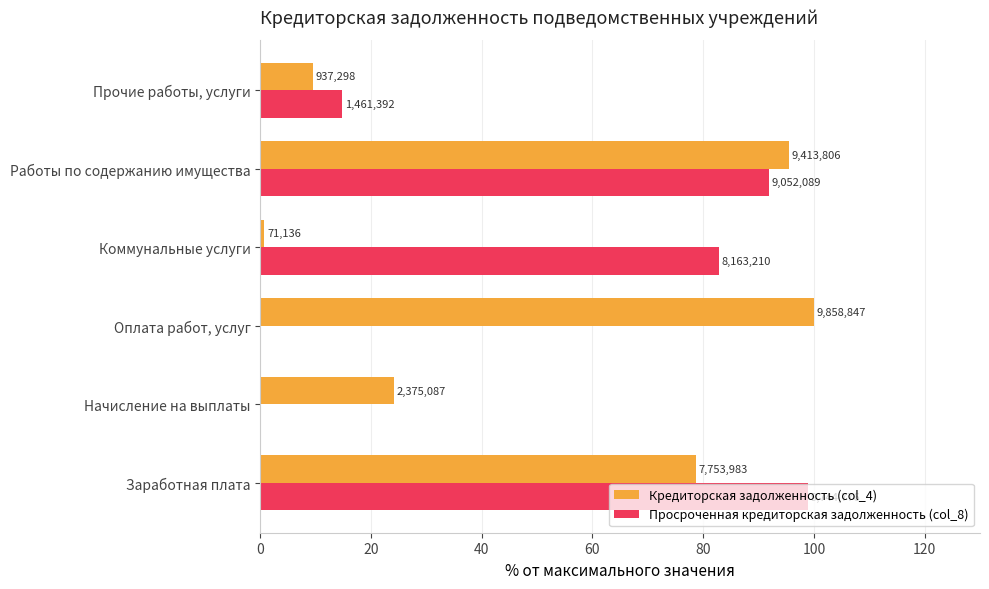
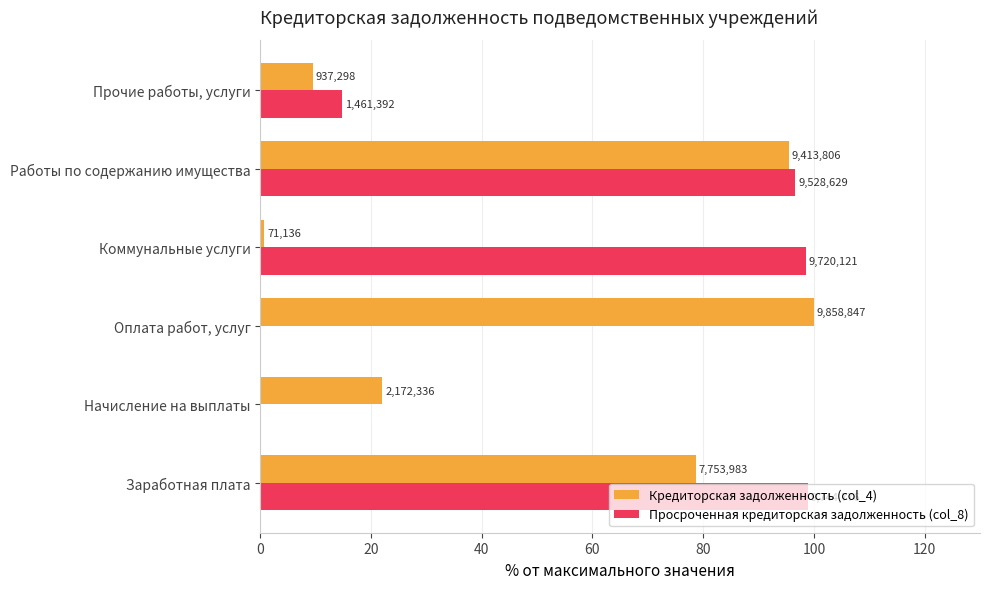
  {
    "Кредиторская задолженность (col_4)": {
-     "Начисление на выплаты": "2,375,087"
+     "Начисление на выплаты": "2,172,336"
    },
    "Просроченная кредиторская задолженность (col_8)": {
-     "Работы по содержанию имущества": "9,052,089",
-     "Коммунальные услуги": "8,163,210"
+     "Работы по содержанию имущества": "9,528,629",
+     "Коммунальные услуги": "9,720,121"
    }
  }
